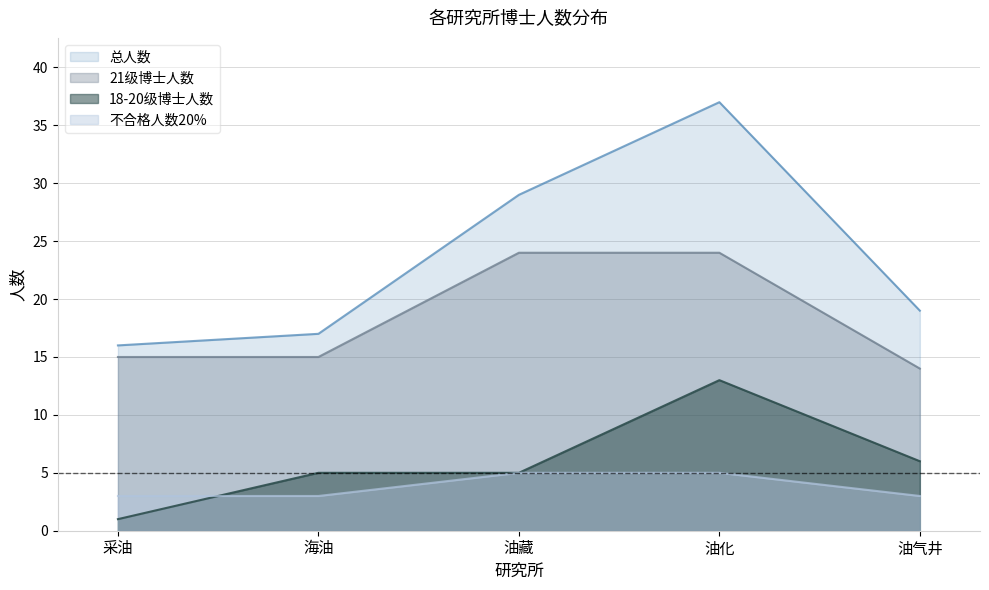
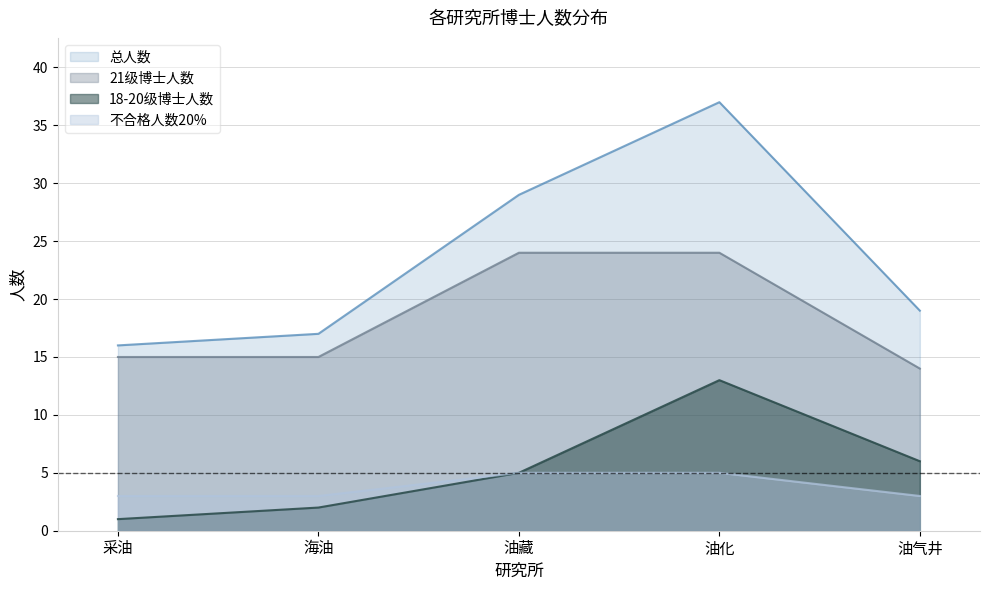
  {
    "18-20级博士人数": {
      "采油": 1,
-     "海油": 5,
+     "海油": 2,
      "油化": 13,
      "油气井": 6
    }
  }
